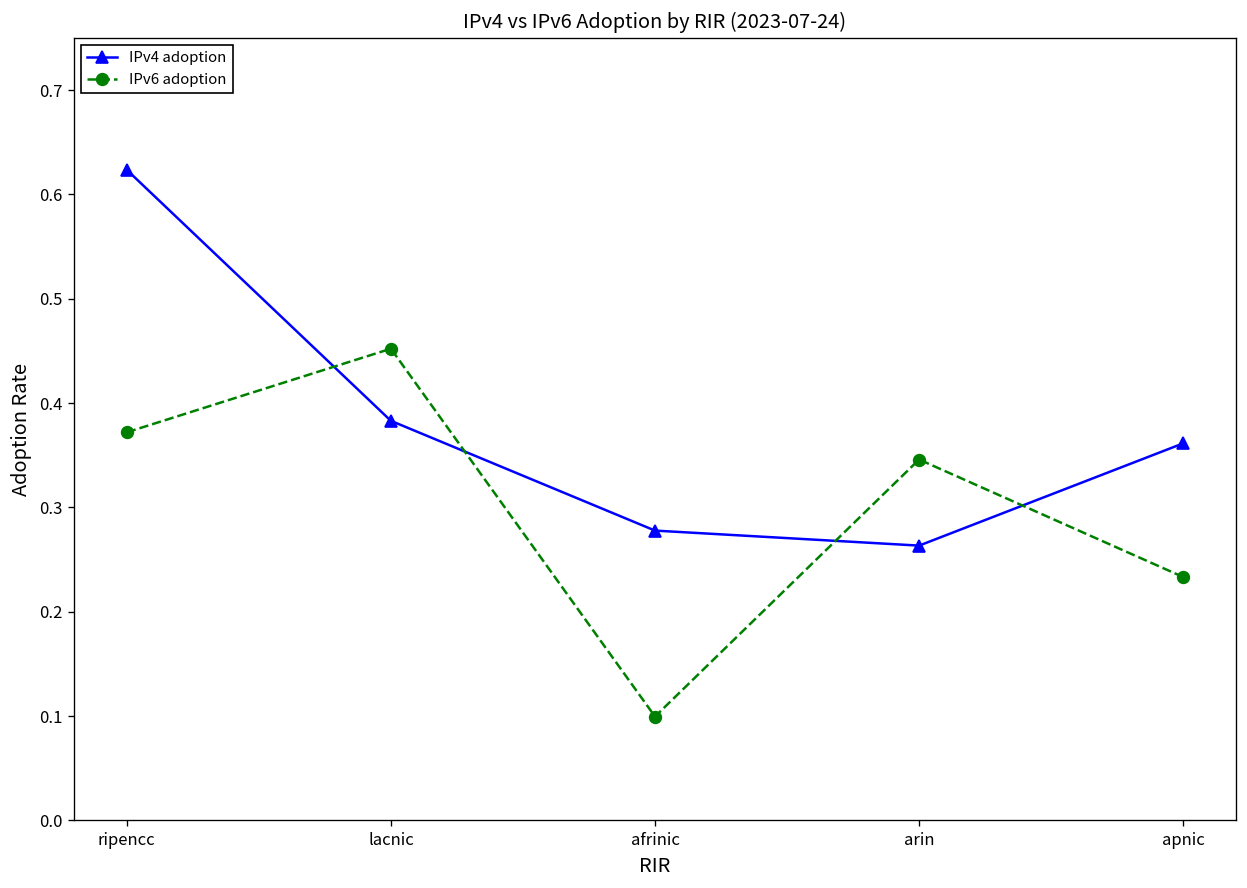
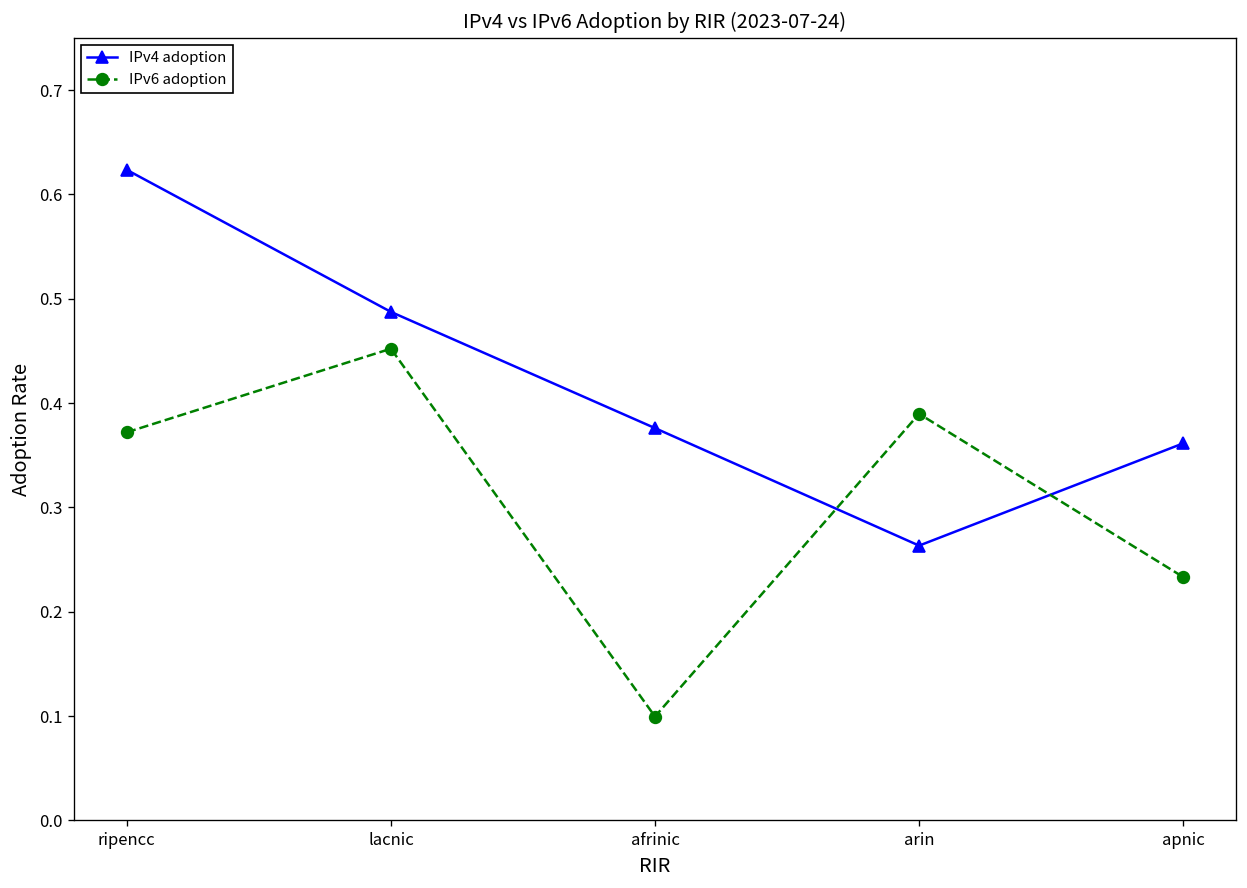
  {
    "IPv4 adoption": {
      "ripencc": 0.62,
-     "lacnic": 0.38,
-     "afrinic": 0.28,
+     "lacnic": 0.49,
+     "afrinic": 0.38,
      "arin": 0.26,
      "apnic": 0.36
    },
    "IPv6 adoption": {
      "ripencc": 0.37,
      "lacnic": 0.45,
      "afrinic": 0.10,
-     "arin": 0.35,
+     "arin": 0.39,
      "apnic": 0.23
    }
  }
